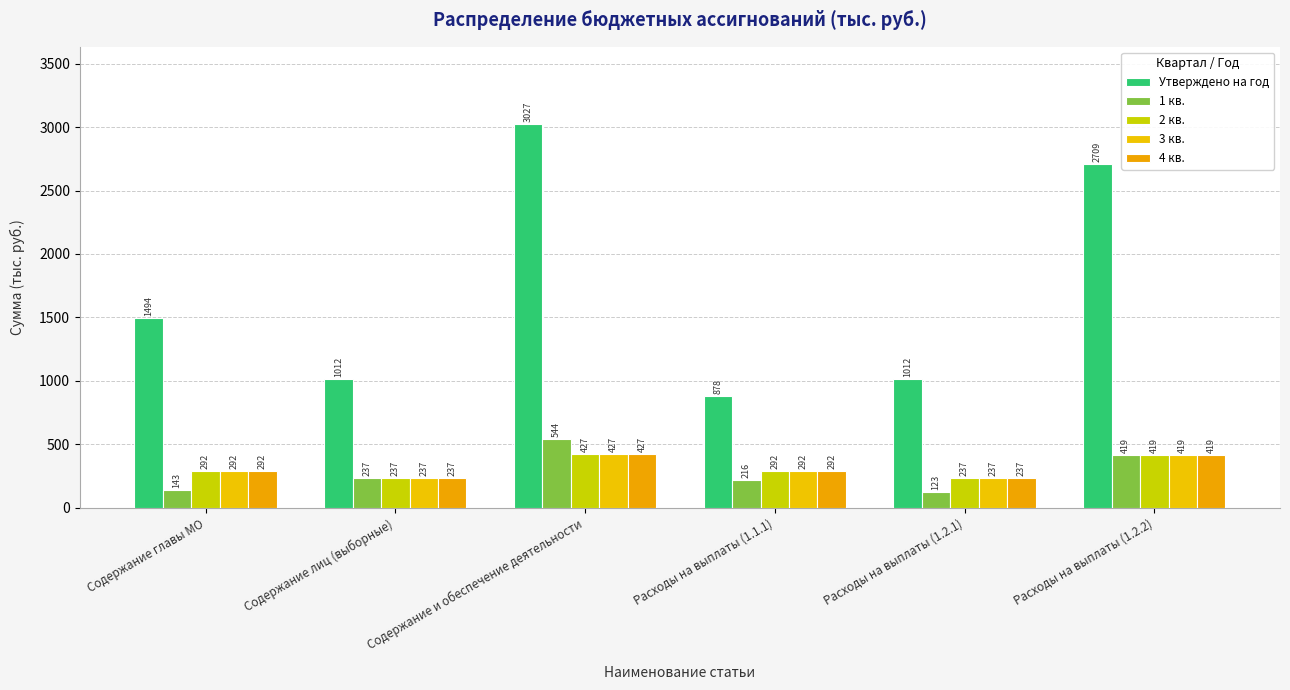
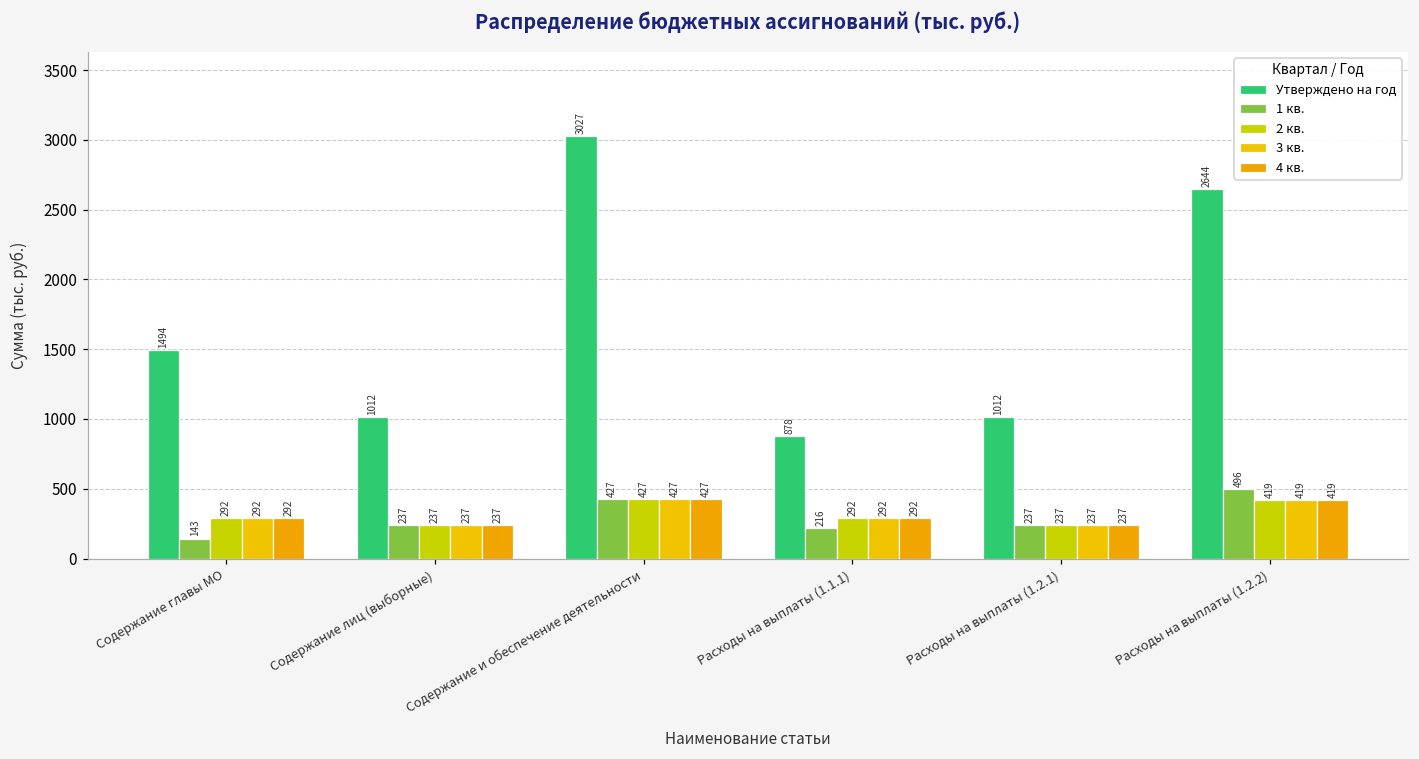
  {
    "Утверждено на год": {
      "Содержание главы МО": 1494,
      "Содержание лиц (выборные)": 1012,
      "Содержание и обеспечение деятельности": 3027,
      "Расходы на выплаты (1.1.1)": 878,
      "Расходы на выплаты (1.2.1)": 1012,
-     "Расходы на выплаты (1.2.2)": 2709
+     "Расходы на выплаты (1.2.2)": 2644
    },
    "1 кв.": {
      "Содержание главы МО": 143,
      "Содержание лиц (выборные)": 237,
-     "Содержание и обеспечение деятельности": 544,
+     "Содержание и обеспечение деятельности": 427,
      "Расходы на выплаты (1.1.1)": 216,
-     "Расходы на выплаты (1.2.1)": 123,
-     "Расходы на выплаты (1.2.2)": 419
+     "Расходы на выплаты (1.2.1)": 237,
+     "Расходы на выплаты (1.2.2)": 496
    }
  }
